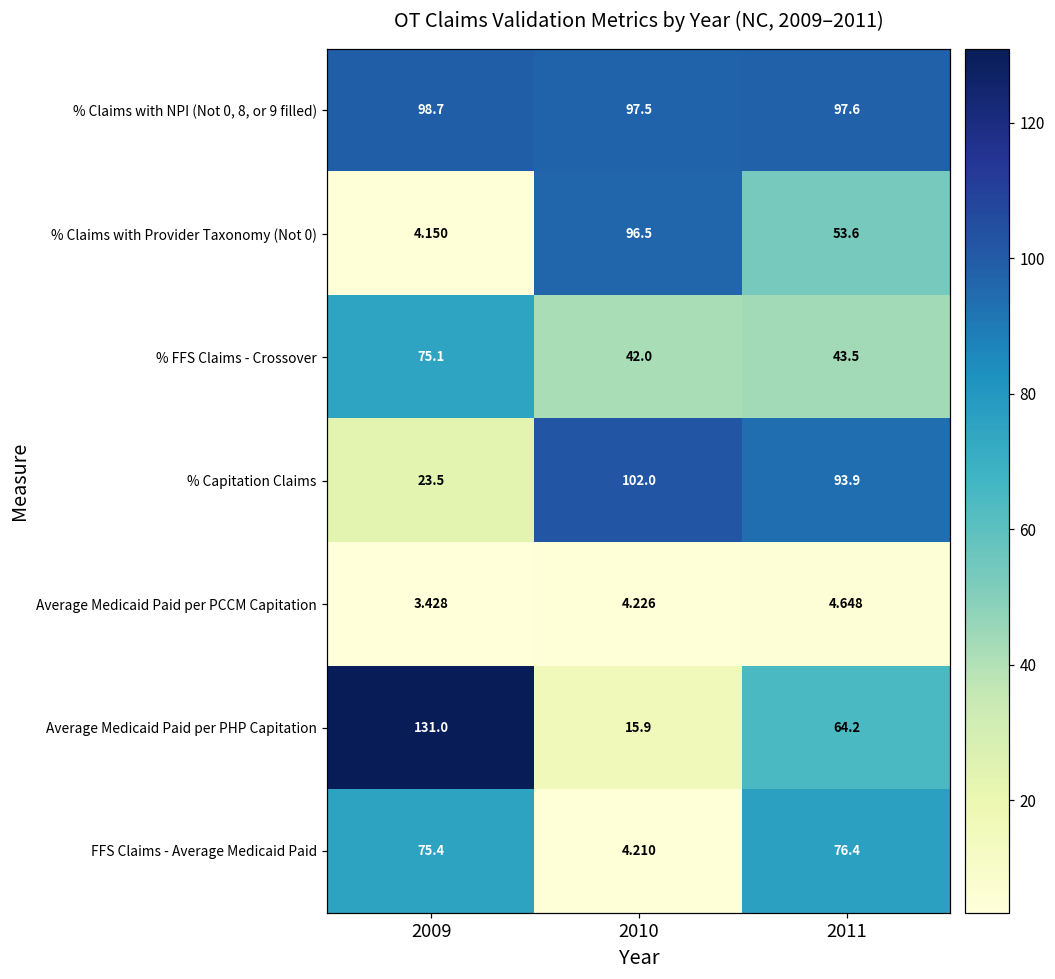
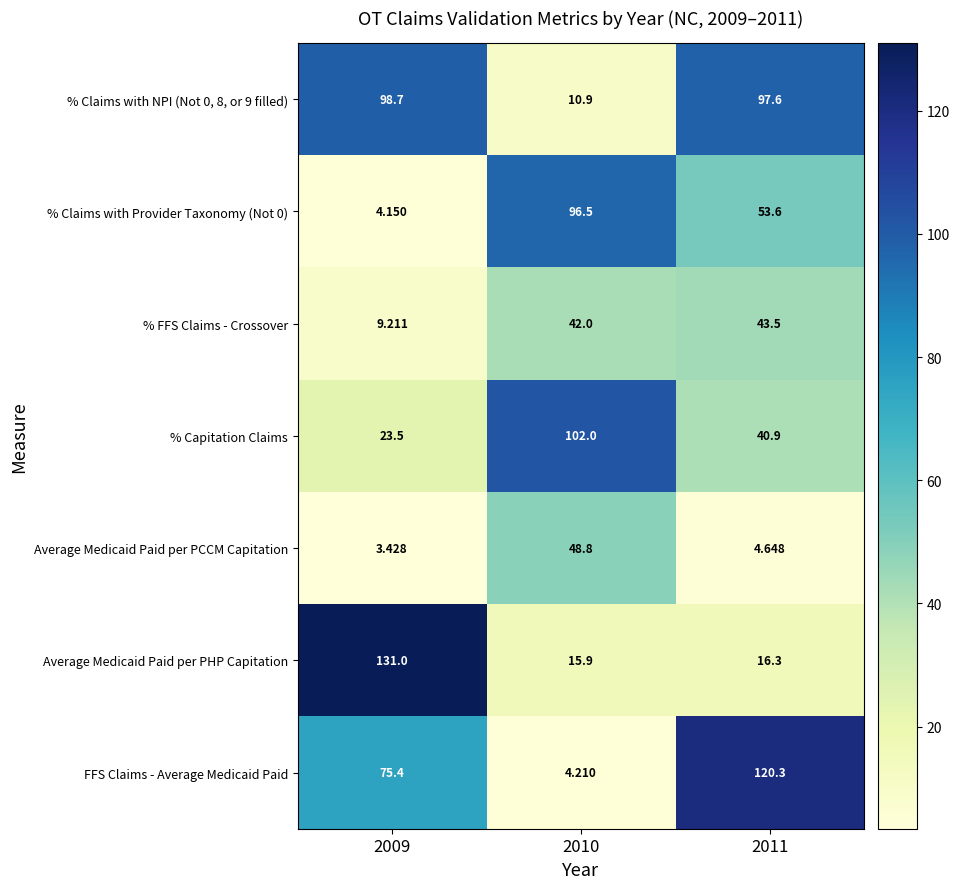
  {
    "% Claims with NPI (Not 0, 8, or 9 filled)": {
      "2009": 98.7,
-     "2010": 97.5,
+     "2010": 10.9,
      "2011": 97.6
    },
    "% Claims with Provider Taxonomy (Not 0)": {
      "2009": 4.150,
      "2010": 96.5,
      "2011": 53.6
    },
    "% FFS Claims - Crossover": {
-     "2009": 75.1,
+     "2009": 9.211,
      "2010": 42.0,
      "2011": 43.5
    },
    "% Capitation Claims": {
      "2009": 23.5,
      "2010": 102.0,
-     "2011": 93.9
+     "2011": 40.9
    },
    "Average Medicaid Paid per PCCM Capitation": {
      "2009": 3.428,
-     "2010": 4.226,
+     "2010": 48.8,
      "2011": 4.648
    },
    "Average Medicaid Paid per PHP Capitation": {
      "2009": 131.0,
      "2010": 15.9,
-     "2011": 64.2
+     "2011": 16.3
    },
    "FFS Claims - Average Medicaid Paid": {
      "2009": 75.4,
      "2010": 4.210,
-     "2011": 76.4
+     "2011": 120.3
    }
  }
